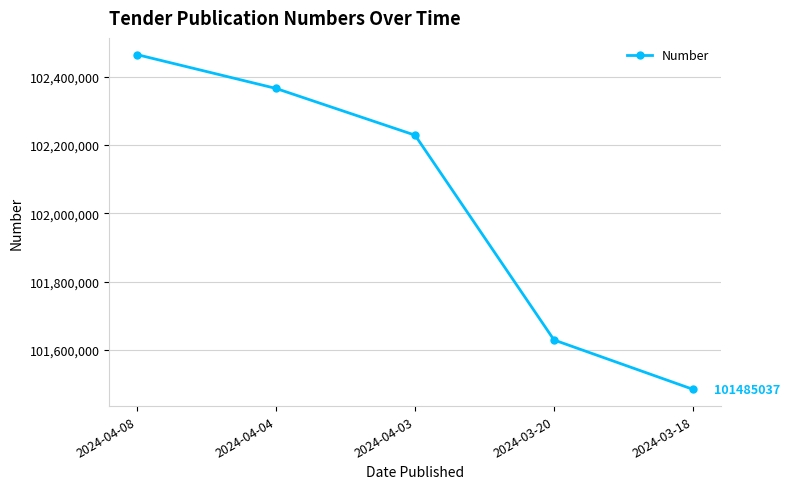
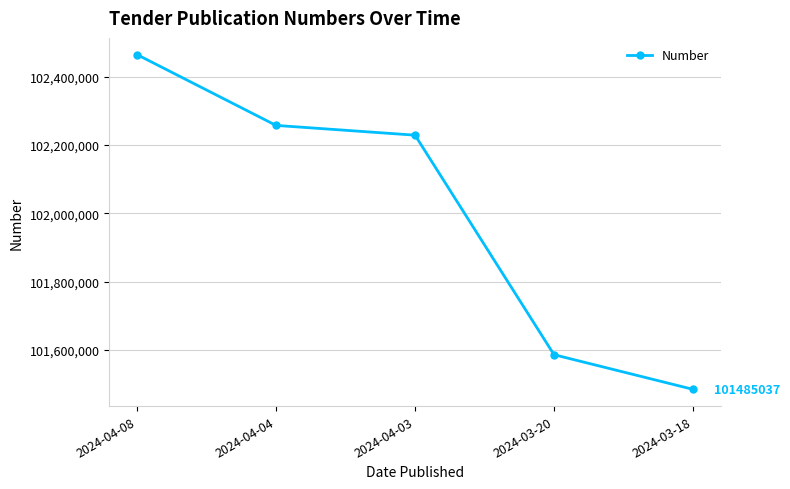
  {
    "2024-04-08": "102,460,000",
-   "2024-04-04": "102,370,000",
+   "2024-04-04": "102,260,000",
    "2024-04-03": "102,230,000",
-   "2024-03-20": "101,630,000"
+   "2024-03-20": "101,590,000"
  }
